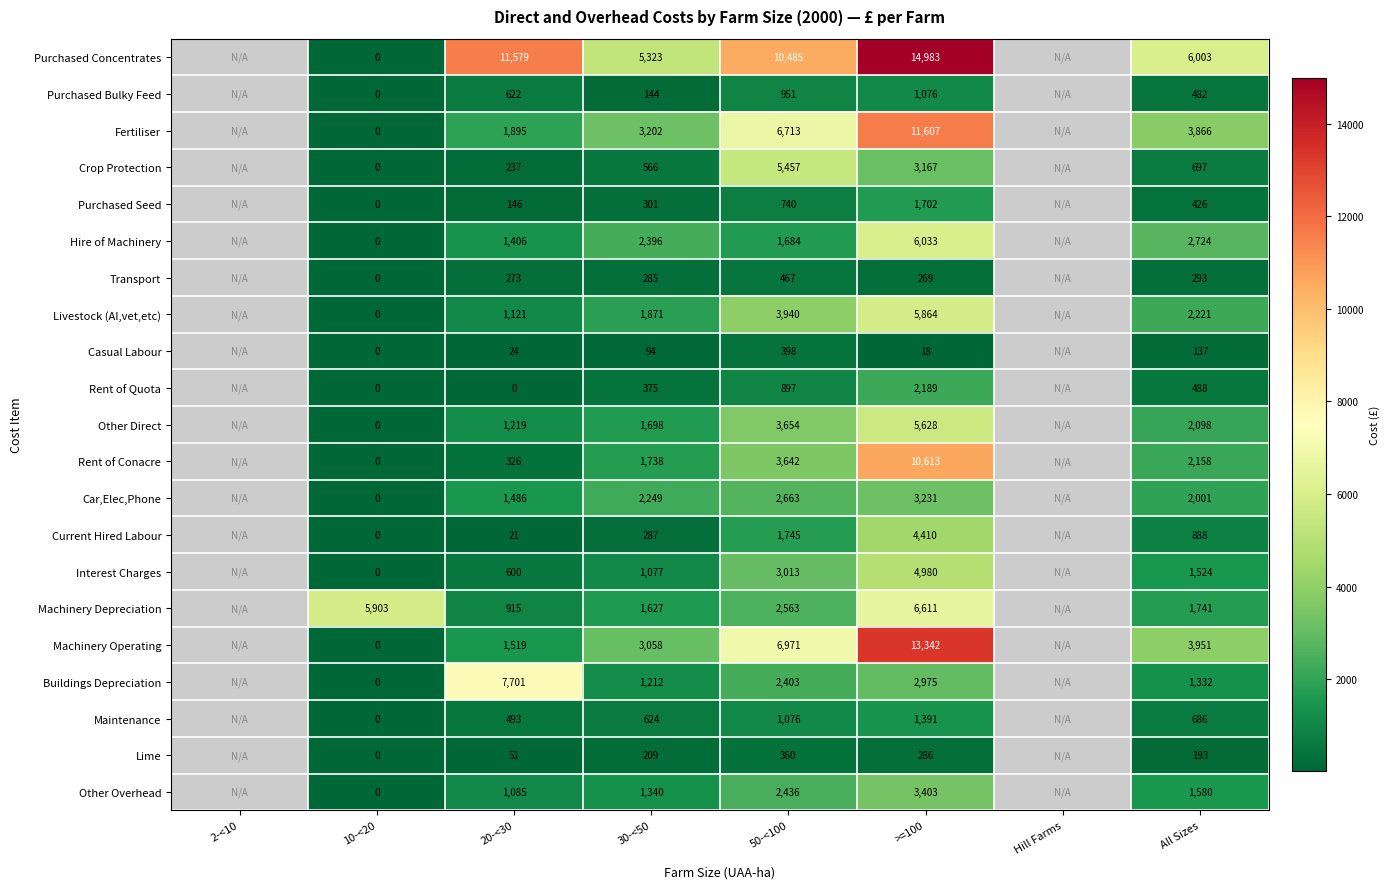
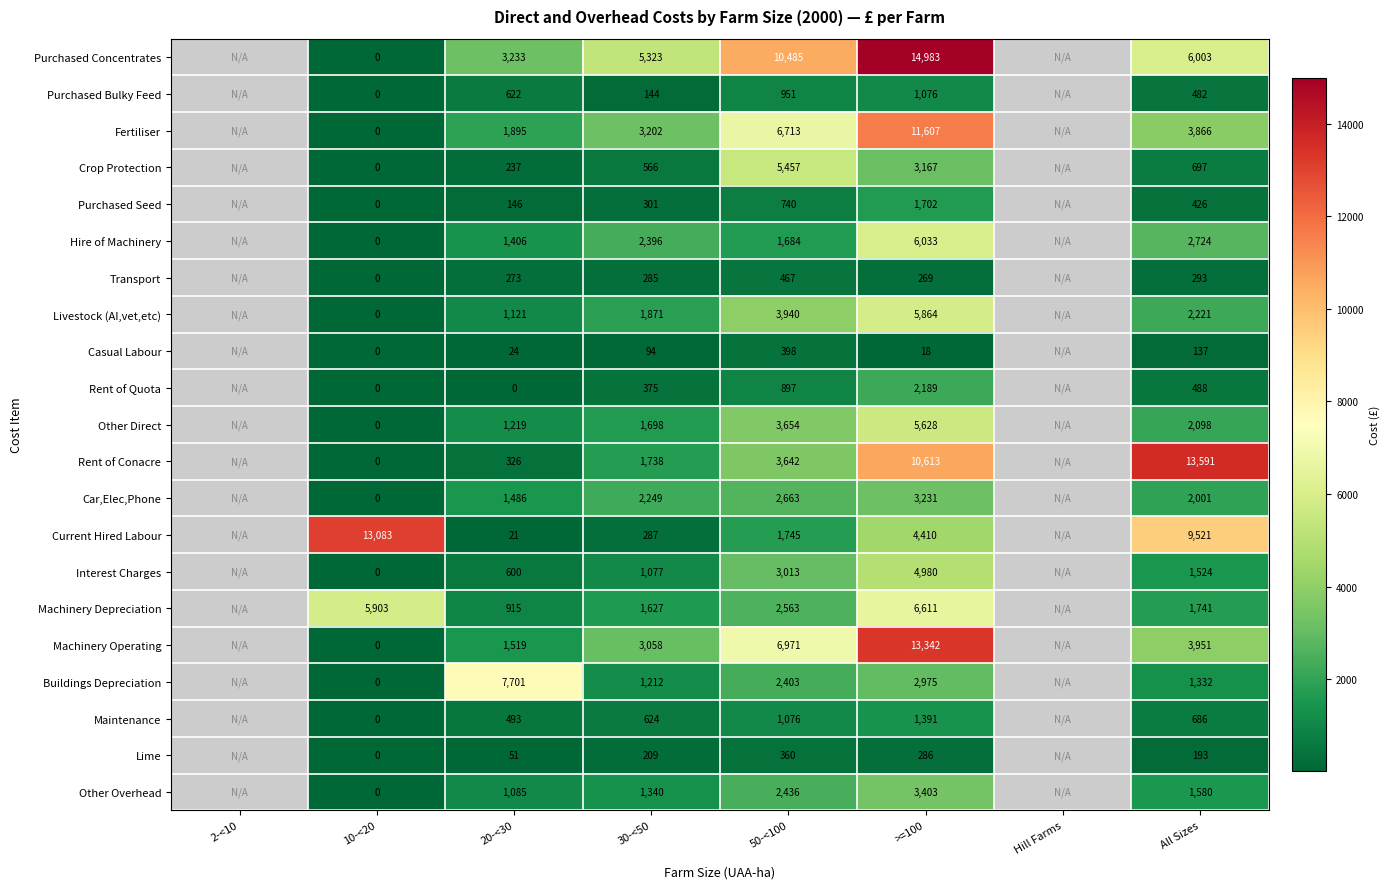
  {
    "Purchased Concentrates": {
      "10-<20": "0",
-     "20-<30": "11,579",
+     "20-<30": "3,233",
      "30-<50": "5,323",
      "50-<100": "10,485",
      ">=100": "14,983",
      "All Sizes": "6,003"
    },
    "Purchased Bulky Feed": {
      "10-<20": "0",
      "20-<30": "622",
      "30-<50": "144",
      "50-<100": "951",
      ">=100": "1,076",
      "All Sizes": "482"
    },
    "Fertiliser": {
      "10-<20": "0",
      "20-<30": "1,895",
      "30-<50": "3,202",
      "50-<100": "6,713",
      ">=100": "11,607",
      "All Sizes": "3,866"
    },
    "Crop Protection": {
      "10-<20": "0",
      "20-<30": "237",
      "30-<50": "566",
      "50-<100": "5,457",
      ">=100": "3,167",
      "All Sizes": "697"
    },
    "Purchased Seed": {
      "10-<20": "0",
      "20-<30": "146",
      "30-<50": "301",
      "50-<100": "740",
      ">=100": "1,702",
      "All Sizes": "426"
    },
    "Hire of Machinery": {
      "10-<20": "0",
      "20-<30": "1,406",
      "30-<50": "2,396",
      "50-<100": "1,684",
      ">=100": "6,033",
      "All Sizes": "2,724"
    },
    "Transport": {
      "10-<20": "0",
      "20-<30": "273",
      "30-<50": "285",
      "50-<100": "467",
      ">=100": "269",
      "All Sizes": "293"
    },
    "Livestock (AI,vet,etc)": {
      "10-<20": "0",
      "20-<30": "1,121",
      "30-<50": "1,871",
      "50-<100": "3,940",
      ">=100": "5,864",
      "All Sizes": "2,221"
    },
    "Casual Labour": {
      "10-<20": "0",
      "20-<30": "24",
      "30-<50": "94",
      "50-<100": "398",
      ">=100": "18",
      "All Sizes": "137"
    },
    "Rent of Quota": {
      "10-<20": "0",
      "20-<30": "0",
      "30-<50": "375",
      "50-<100": "897",
      ">=100": "2,189",
      "All Sizes": "488"
    },
    "Other Direct": {
      "10-<20": "0",
      "20-<30": "1,219",
      "30-<50": "1,698",
      "50-<100": "3,654",
      ">=100": "5,628",
      "All Sizes": "2,098"
    },
    "Rent of Conacre": {
      "10-<20": "0",
      "20-<30": "326",
      "30-<50": "1,738",
      "50-<100": "3,642",
      ">=100": "10,613",
-     "All Sizes": "2,158"
+     "All Sizes": "13,591"
    },
    "Car,Elec,Phone": {
      "10-<20": "0",
      "20-<30": "1,486",
      "30-<50": "2,249",
      "50-<100": "2,663",
      ">=100": "3,231",
      "All Sizes": "2,001"
    },
    "Current Hired Labour": {
-     "10-<20": "0",
+     "10-<20": "13,083",
      "20-<30": "21",
      "30-<50": "287",
      "50-<100": "1,745",
      ">=100": "4,410",
-     "All Sizes": "888"
+     "All Sizes": "9,521"
    },
    "Interest Charges": {
      "10-<20": "0",
      "20-<30": "600",
      "30-<50": "1,077",
      "50-<100": "3,013",
      ">=100": "4,980",
      "All Sizes": "1,524"
    },
    "Machinery Depreciation": {
      "10-<20": "5,903",
      "20-<30": "915",
      "30-<50": "1,627",
      "50-<100": "2,563",
      ">=100": "6,611",
      "All Sizes": "1,741"
    },
    "Machinery Operating": {
      "10-<20": "0",
      "20-<30": "1,519",
      "30-<50": "3,058",
      "50-<100": "6,971",
      ">=100": "13,342",
      "All Sizes": "3,951"
    },
    "Buildings Depreciation": {
      "10-<20": "0",
      "20-<30": "7,701",
      "30-<50": "1,212",
      "50-<100": "2,403",
      ">=100": "2,975",
      "All Sizes": "1,332"
    },
    "Maintenance": {
      "10-<20": "0",
      "20-<30": "493",
      "30-<50": "624",
      "50-<100": "1,076",
      ">=100": "1,391",
      "All Sizes": "686"
    },
    "Lime": {
      "10-<20": "0",
      "20-<30": "51",
      "30-<50": "209",
      "50-<100": "360",
      ">=100": "286",
      "All Sizes": "193"
    },
    "Other Overhead": {
      "10-<20": "0",
      "20-<30": "1,085",
      "30-<50": "1,340",
      "50-<100": "2,436",
      ">=100": "3,403",
      "All Sizes": "1,580"
    }
  }
